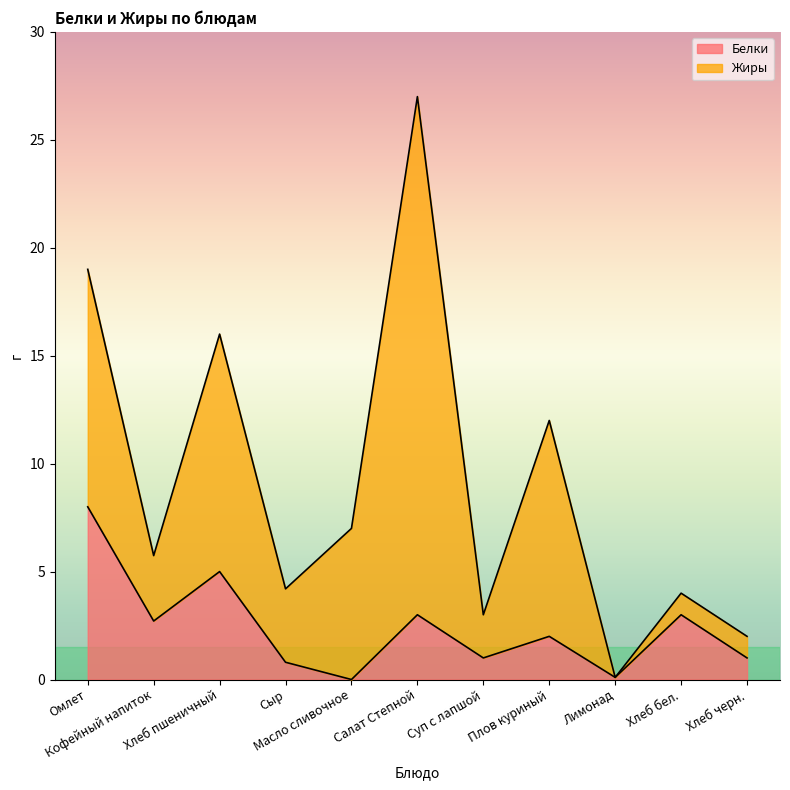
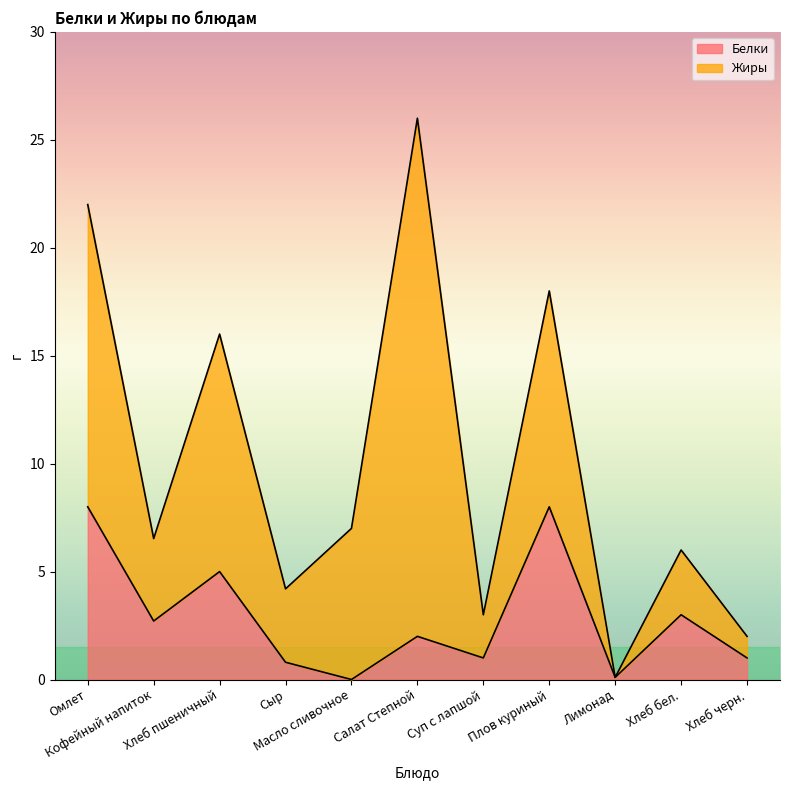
  {
    "Белки": {
      "Омлет": 8,
      "Кофейный напиток": 2.7,
      "Хлеб пшеничный": 5,
      "Сыр": 0.8,
      "Масло сливочное": 0,
-     "Салат Степной": 3,
+     "Салат Степной": 2,
      "Суп с лапшой": 1,
-     "Плов куриный": 2,
+     "Плов куриный": 8,
      "Хлеб бел.": 3,
      "Хлеб черн.": 1
    },
    "Жиры": {
-     "Омлет": 11,
-     "Кофейный напиток": 3.0,
+     "Омлет": 14,
+     "Кофейный напиток": 3.8,
      "Хлеб пшеничный": 11.0,
      "Сыр": 3.4,
      "Масло сливочное": 7.0,
      "Салат Степной": 24.0,
      "Суп с лапшой": 2.0,
      "Плов куриный": 10.0,
-     "Хлеб бел.": 1,
+     "Хлеб бел.": 3,
      "Хлеб черн.": 1.0
    }
  }
